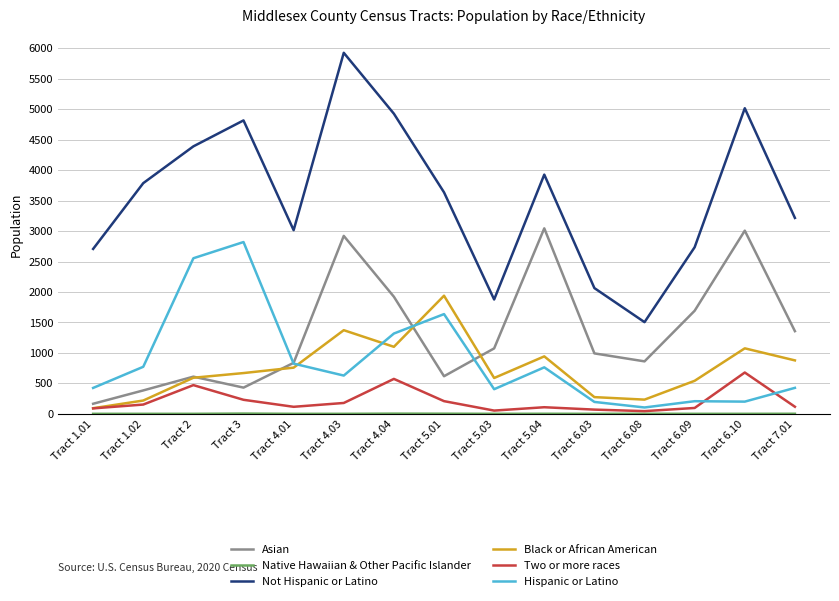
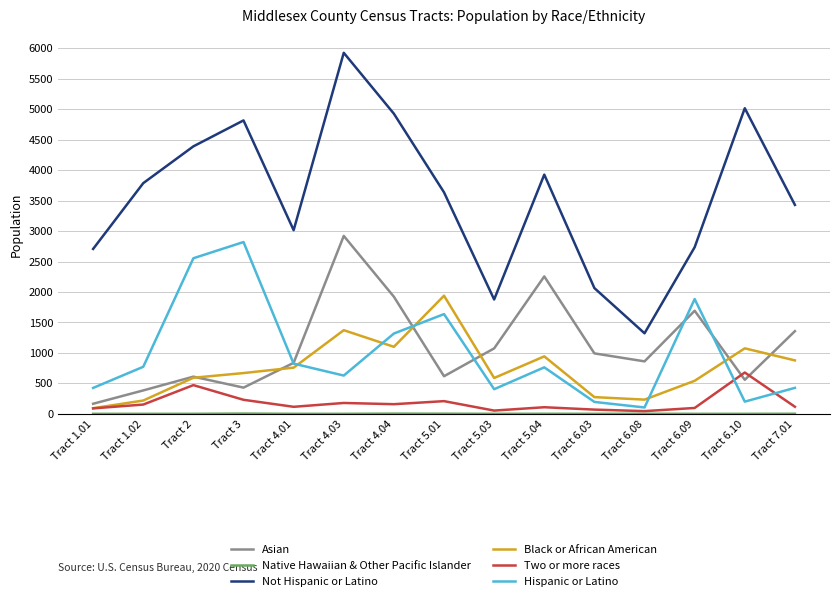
  {
    "Asian": {
      "Tract 1.01": 200,
      "Tract 1.02": 400,
      "Tract 3": 400,
      "Tract 4.03": 2900,
      "Tract 4.04": 1900,
      "Tract 5.01": 600,
      "Tract 5.03": 1100,
-     "Tract 5.04": 3000,
+     "Tract 5.04": 2300,
      "Tract 6.03": 1000,
      "Tract 6.08": 900,
      "Tract 6.09": 1700,
-     "Tract 6.10": 3000,
+     "Tract 6.10": 600,
      "Tract 7.01": 1400
    },
    "Native Hawaiian & Other Pacific Islander": {
      "Tract 1.01": 0,
      "Tract 1.02": 0,
      "Tract 2": 0,
      "Tract 3": 0,
      "Tract 4.01": 0,
      "Tract 4.03": 0,
      "Tract 4.04": 0,
      "Tract 5.01": 0,
      "Tract 5.03": 0,
      "Tract 5.04": 0,
      "Tract 6.03": 0,
      "Tract 6.08": 0,
      "Tract 6.09": 0,
      "Tract 6.10": 0,
      "Tract 7.01": 0
    },
    "Not Hispanic or Latino": {
      "Tract 1.01": 2700,
      "Tract 1.02": 3800,
      "Tract 2": 4400,
      "Tract 3": 4800,
      "Tract 4.01": 3000,
      "Tract 4.03": 5900,
      "Tract 4.04": 4900,
      "Tract 5.01": 3600,
      "Tract 5.03": 1900,
      "Tract 5.04": 3900,
      "Tract 6.03": 2100,
-     "Tract 6.08": 1500,
+     "Tract 6.08": 1300,
      "Tract 6.09": 2700,
      "Tract 6.10": 5000,
-     "Tract 7.01": 3200
+     "Tract 7.01": 3400
    },
    "Black or African American": {
      "Tract 1.02": 200,
      "Tract 3": 700,
      "Tract 4.01": 800,
      "Tract 4.03": 1400,
      "Tract 4.04": 1100,
      "Tract 5.01": 1900,
      "Tract 5.03": 600,
      "Tract 5.04": 900,
      "Tract 6.03": 300,
      "Tract 6.08": 200,
      "Tract 6.09": 500,
      "Tract 6.10": 1100,
      "Tract 7.01": 900
    },
    "Two or more races": {
      "Tract 1.02": 200,
      "Tract 2": 500,
      "Tract 3": 200,
      "Tract 4.01": 100,
      "Tract 4.03": 200,
-     "Tract 4.04": 600,
+     "Tract 4.04": 200,
      "Tract 5.01": 200,
      "Tract 5.03": 100,
      "Tract 5.04": 100,
      "Tract 6.03": 100,
      "Tract 6.08": 0,
      "Tract 6.09": 100,
      "Tract 6.10": 700,
      "Tract 7.01": 100
    },
    "Hispanic or Latino": {
      "Tract 1.01": 400,
      "Tract 1.02": 800,
      "Tract 2": 2600,
      "Tract 3": 2800,
      "Tract 4.03": 600,
      "Tract 4.04": 1300,
      "Tract 5.01": 1600,
      "Tract 5.03": 400,
      "Tract 5.04": 800,
      "Tract 6.03": 200,
      "Tract 6.08": 100,
-     "Tract 6.09": 200,
+     "Tract 6.09": 1900,
      "Tract 6.10": 200,
      "Tract 7.01": 400
    }
  }
